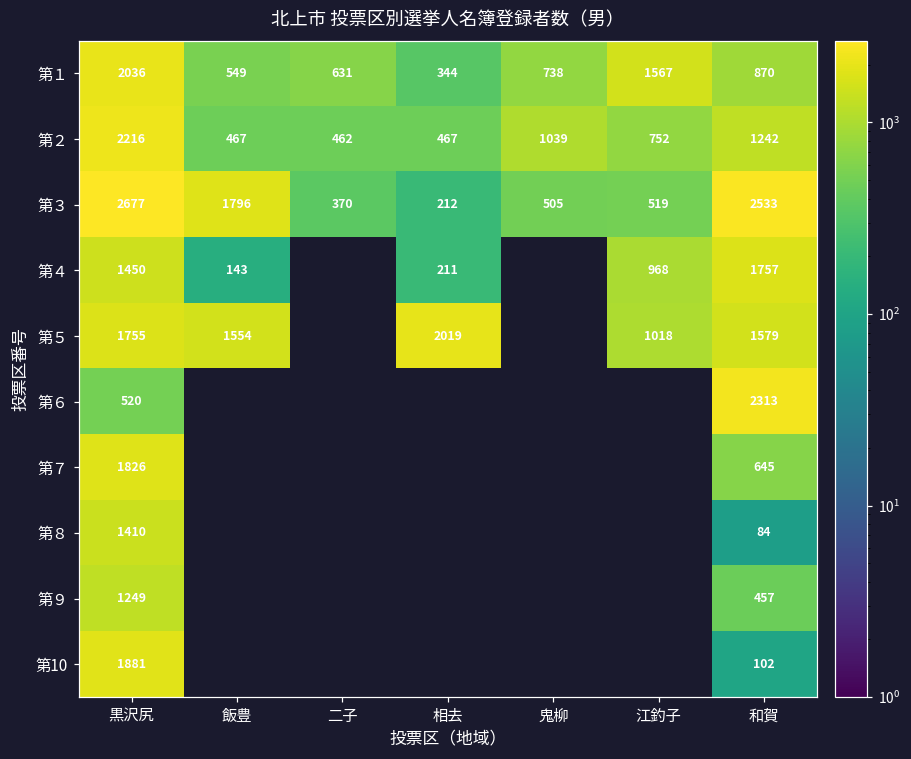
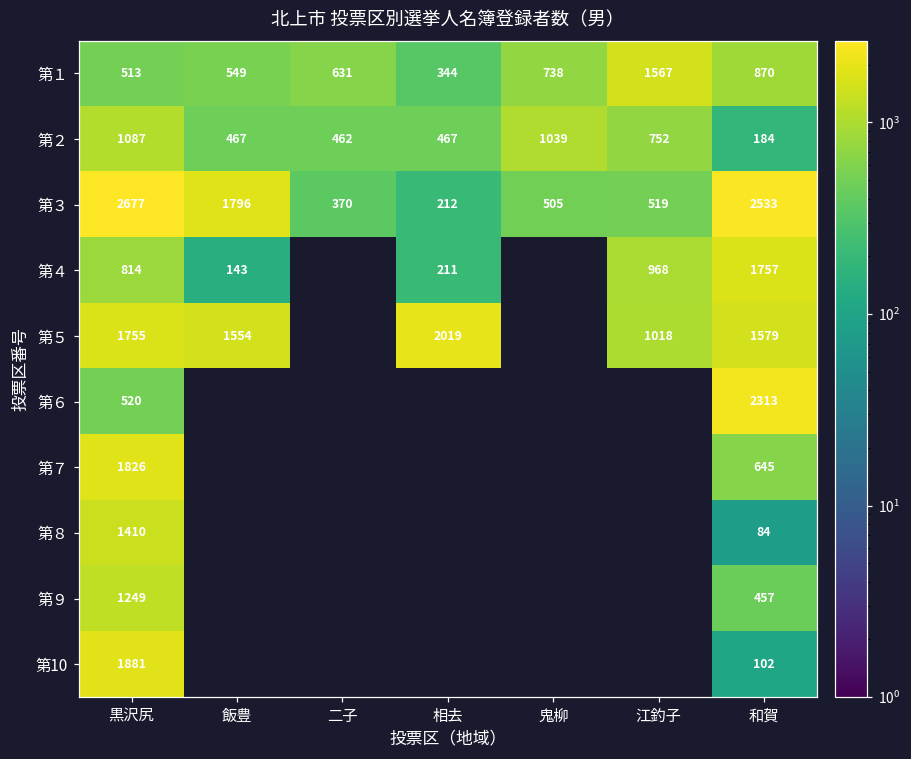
  {
    "第１": {
-     "黒沢尻": 2036,
+     "黒沢尻": 513,
      "飯豊": 549,
      "二子": 631,
      "相去": 344,
      "鬼柳": 738,
      "江釣子": 1567,
      "和賀": 870
    },
    "第２": {
-     "黒沢尻": 2216,
+     "黒沢尻": 1087,
      "飯豊": 467,
      "二子": 462,
      "相去": 467,
      "鬼柳": 1039,
      "江釣子": 752,
-     "和賀": 1242
+     "和賀": 184
    },
    "第３": {
      "黒沢尻": 2677,
      "飯豊": 1796,
      "二子": 370,
      "相去": 212,
      "鬼柳": 505,
      "江釣子": 519,
      "和賀": 2533
    },
    "第４": {
-     "黒沢尻": 1450,
+     "黒沢尻": 814,
      "飯豊": 143,
      "相去": 211,
      "江釣子": 968,
      "和賀": 1757
    },
    "第５": {
      "黒沢尻": 1755,
      "飯豊": 1554,
      "相去": 2019,
      "江釣子": 1018,
      "和賀": 1579
    },
    "第６": {
      "黒沢尻": 520,
      "和賀": 2313
    },
    "第７": {
      "黒沢尻": 1826,
      "和賀": 645
    },
    "第８": {
      "黒沢尻": 1410,
      "和賀": 84
    },
    "第９": {
      "黒沢尻": 1249,
      "和賀": 457
    },
    "第10": {
      "黒沢尻": 1881,
      "和賀": 102
    }
  }
